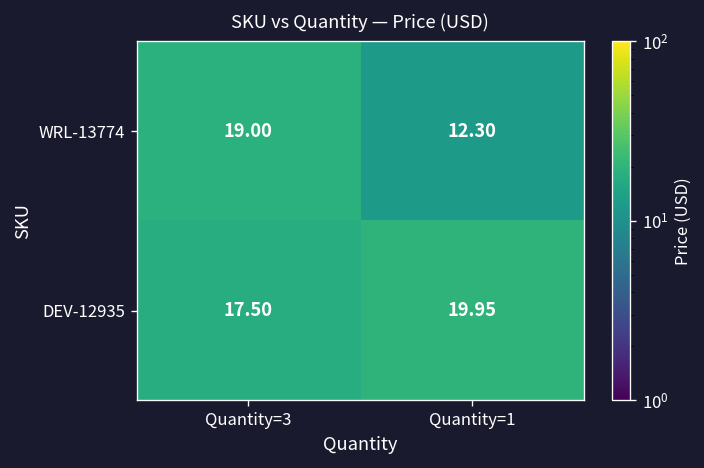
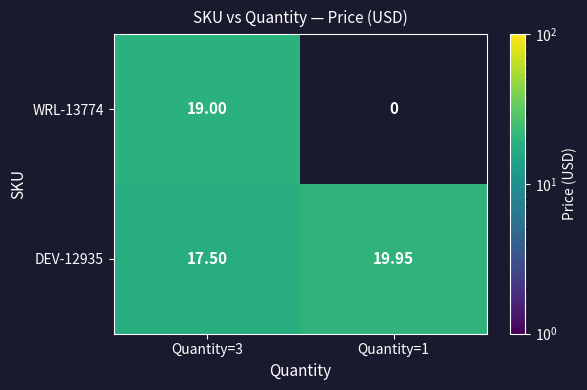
  {
    "WRL-13774": {
      "Quantity=3": 19.00,
-     "Quantity=1": 12.30
+     "Quantity=1": 0
    },
    "DEV-12935": {
      "Quantity=3": 17.50,
      "Quantity=1": 19.95
    }
  }
